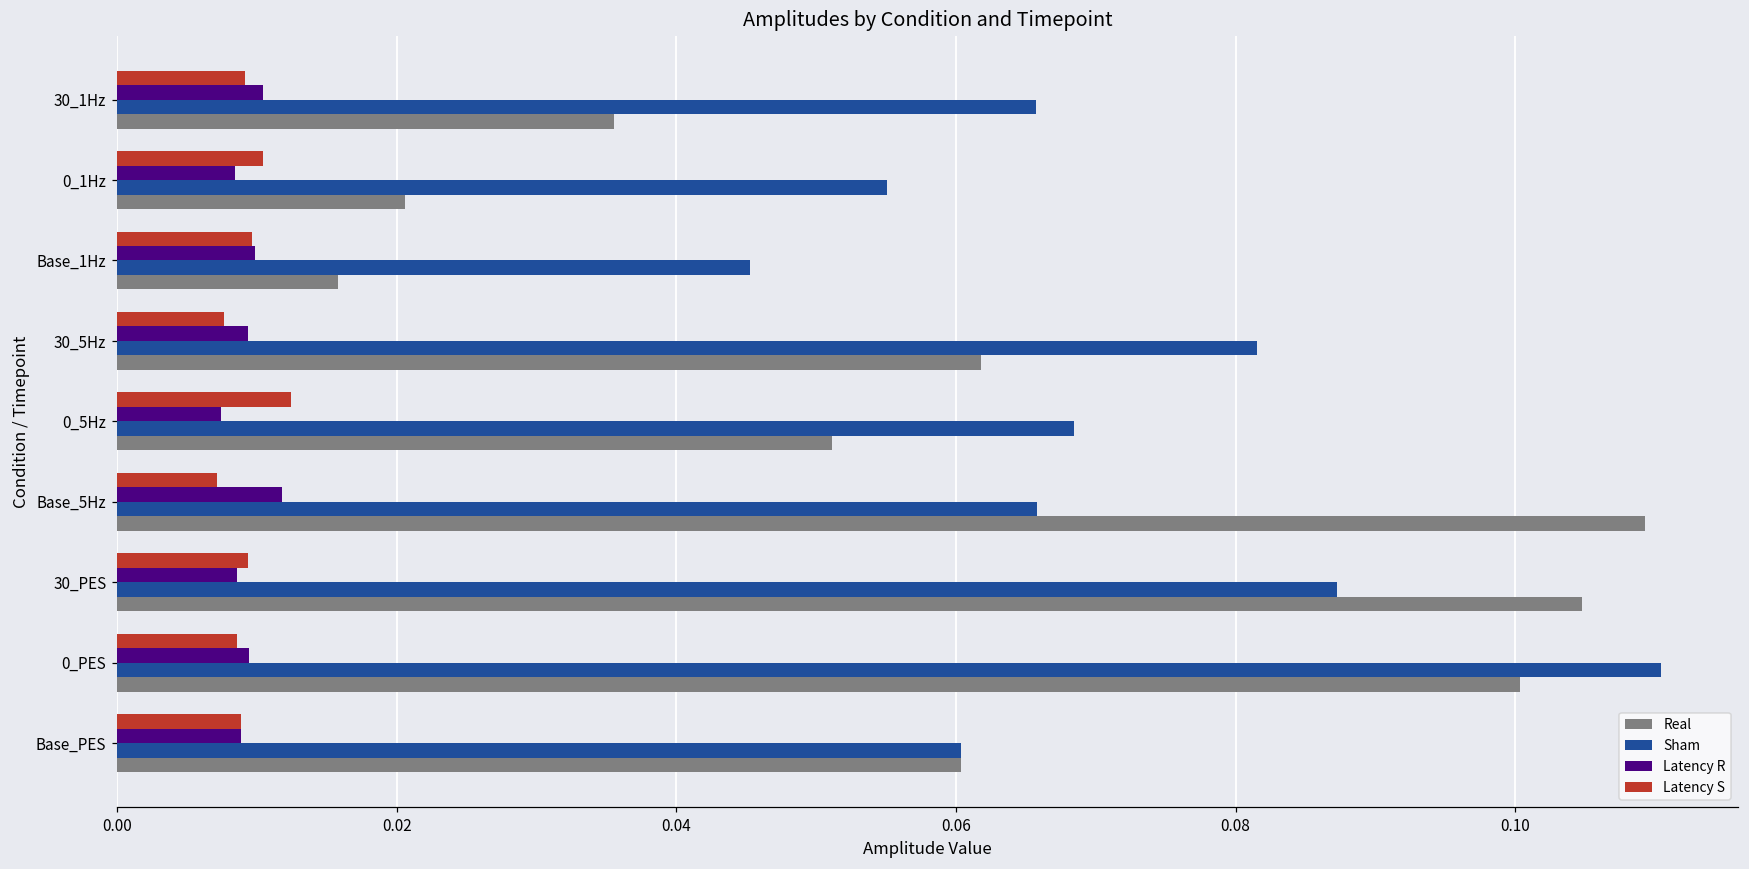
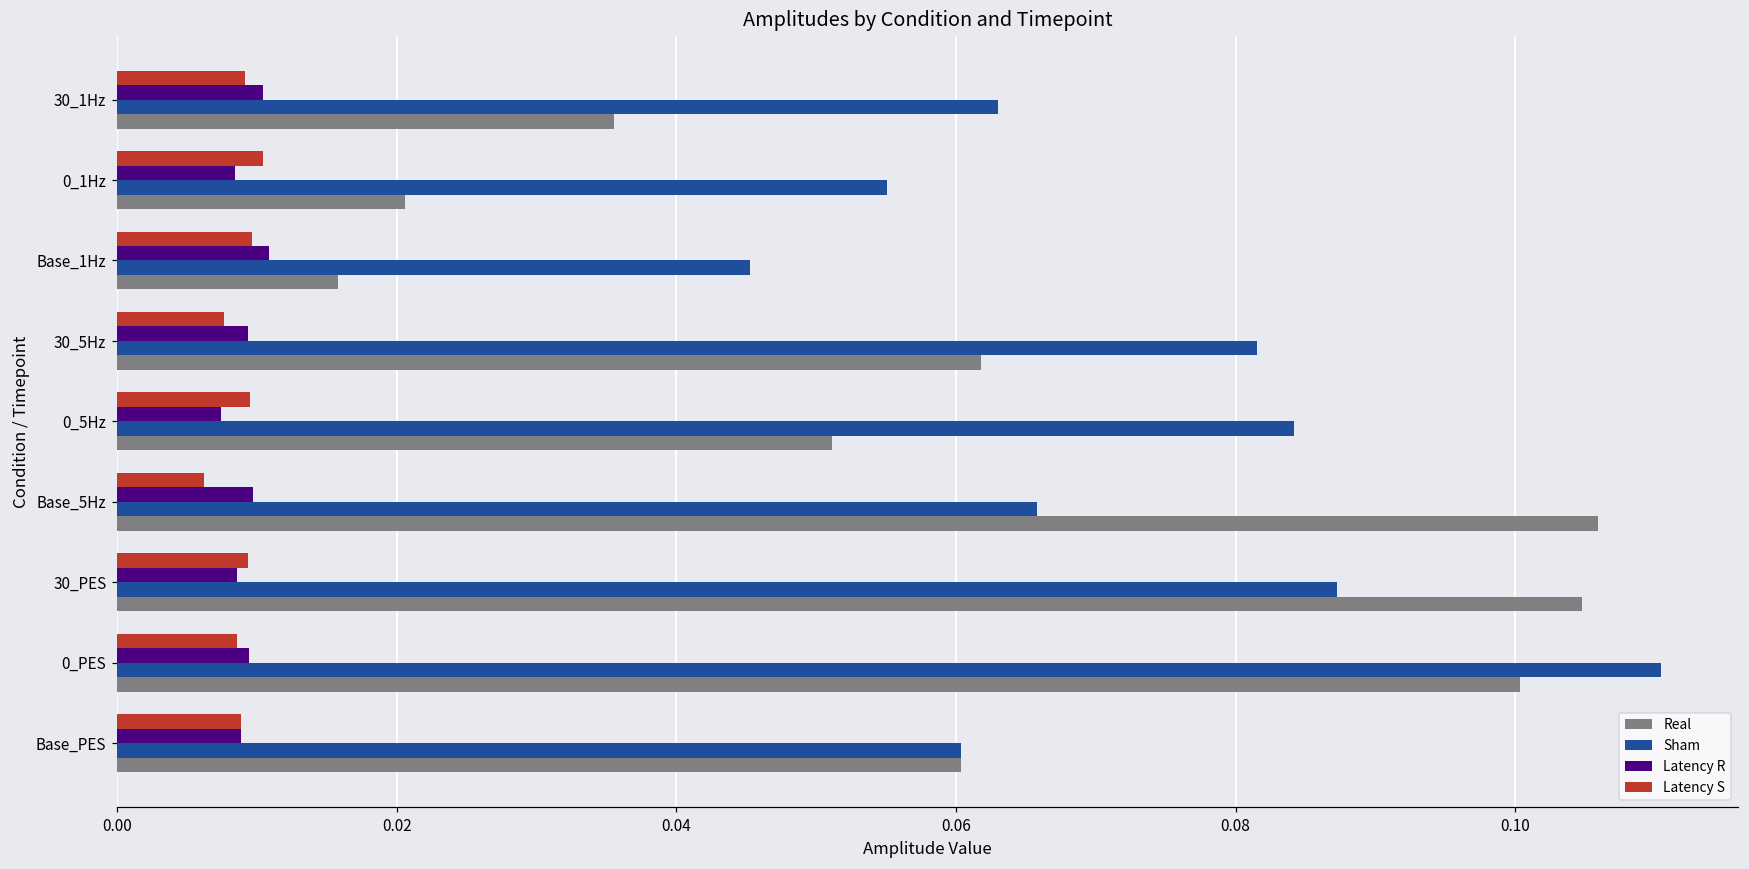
  {
    "Real": {
      "30_1Hz": 0.0355,
      "0_1Hz": 0.0206,
      "Base_1Hz": 0.0158,
      "30_5Hz": 0.0618,
      "0_5Hz": 0.0511,
-     "Base_5Hz": 0.1092,
+     "Base_5Hz": 0.1059,
      "30_PES": 0.1048,
      "0_PES": 0.1003,
      "Base_PES": 0.0603
    },
    "Sham": {
-     "30_1Hz": 0.0657,
+     "30_1Hz": 0.0630,
      "0_1Hz": 0.0550,
      "Base_1Hz": 0.0453,
      "30_5Hz": 0.0815,
-     "0_5Hz": 0.0684,
+     "0_5Hz": 0.0842,
      "Base_5Hz": 0.0658,
      "30_PES": 0.0873,
      "0_PES": 0.1104,
      "Base_PES": 0.0603
    },
    "Latency R": {
      "30_1Hz": 0.0104,
      "0_1Hz": 0.0084,
-     "Base_1Hz": 0.0098,
+     "Base_1Hz": 0.0109,
      "30_5Hz": 0.0094,
      "0_5Hz": 0.0074,
-     "Base_5Hz": 0.0118,
+     "Base_5Hz": 0.0097,
      "30_PES": 0.0086,
      "0_PES": 0.0094,
      "Base_PES": 0.0089
    },
    "Latency S": {
      "30_1Hz": 0.0092,
      "0_1Hz": 0.0104,
      "Base_1Hz": 0.0097,
      "30_5Hz": 0.0076,
-     "0_5Hz": 0.0124,
-     "Base_5Hz": 0.0072,
+     "0_5Hz": 0.0095,
+     "Base_5Hz": 0.0062,
      "30_PES": 0.0094,
      "0_PES": 0.0086,
      "Base_PES": 0.0089
    }
  }
